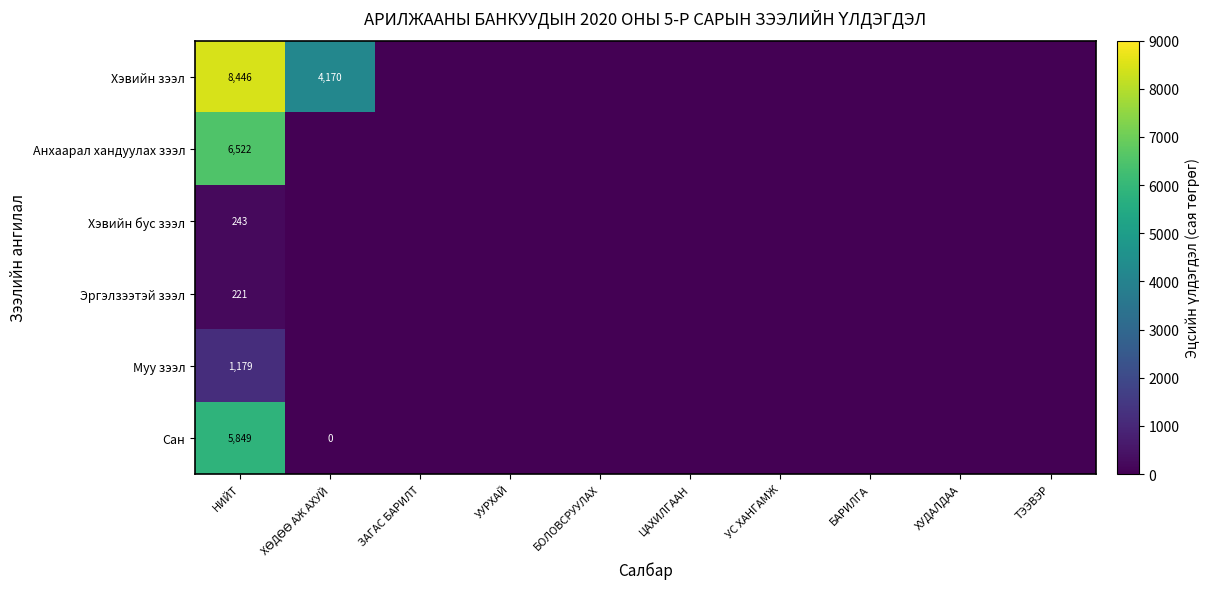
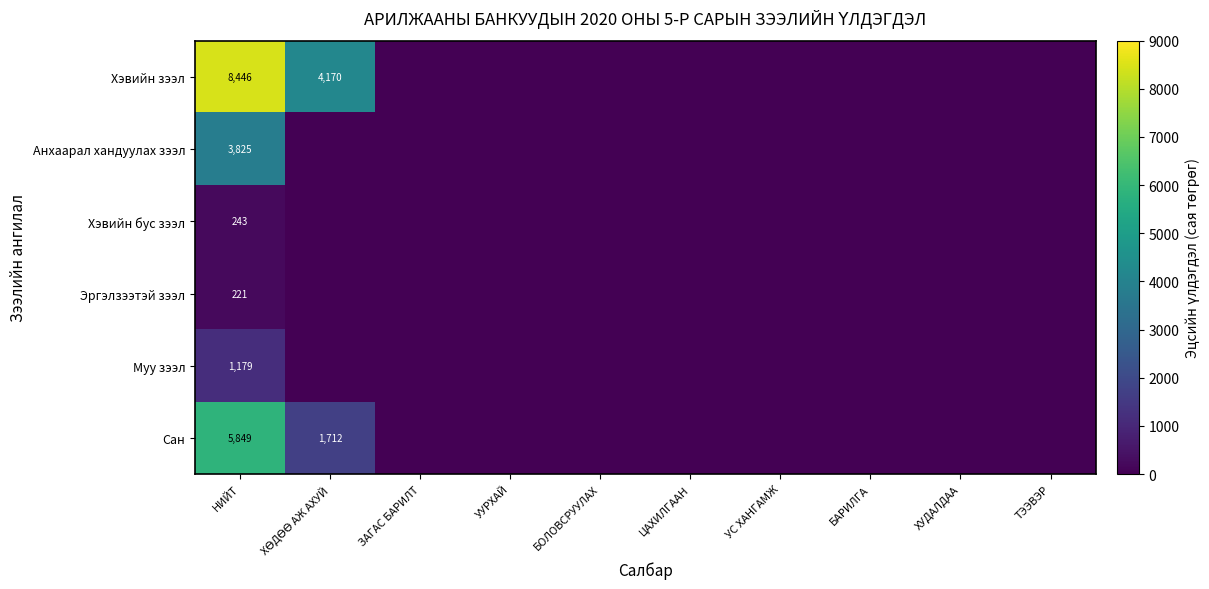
  {
    "Хэвийн зээл": {
      "НИЙТ": "8,446",
      "ХӨДӨӨ АЖ АХУЙ": "4,170"
    },
    "Анхаарал хандуулах зээл": {
-     "НИЙТ": "6,522"
+     "НИЙТ": "3,825"
    },
    "Хэвийн бус зээл": {
      "НИЙТ": "243"
    },
    "Эргэлзээтэй зээл": {
      "НИЙТ": "221"
    },
    "Муу зээл": {
      "НИЙТ": "1,179"
    },
    "Сан": {
      "НИЙТ": "5,849",
-     "ХӨДӨӨ АЖ АХУЙ": "0"
+     "ХӨДӨӨ АЖ АХУЙ": "1,712"
    }
  }
